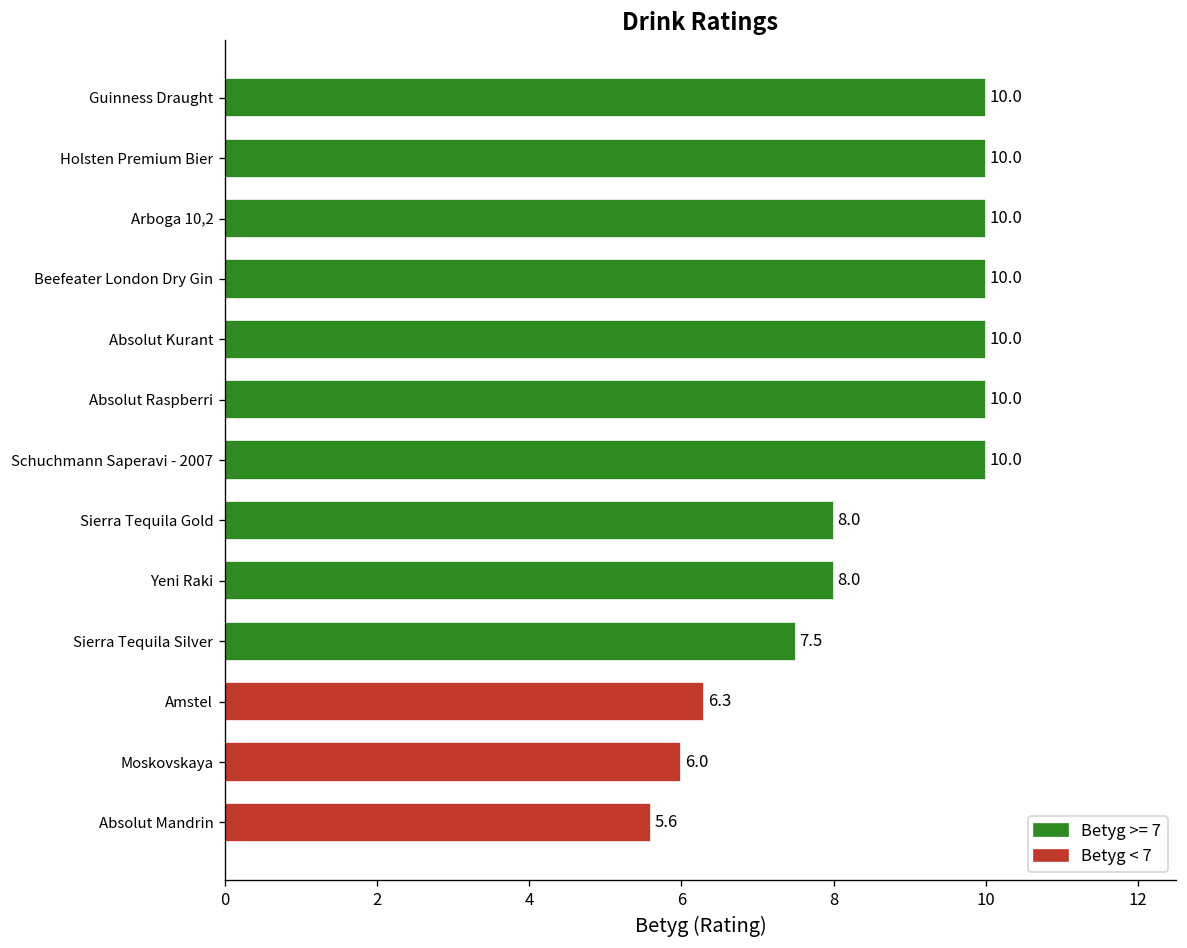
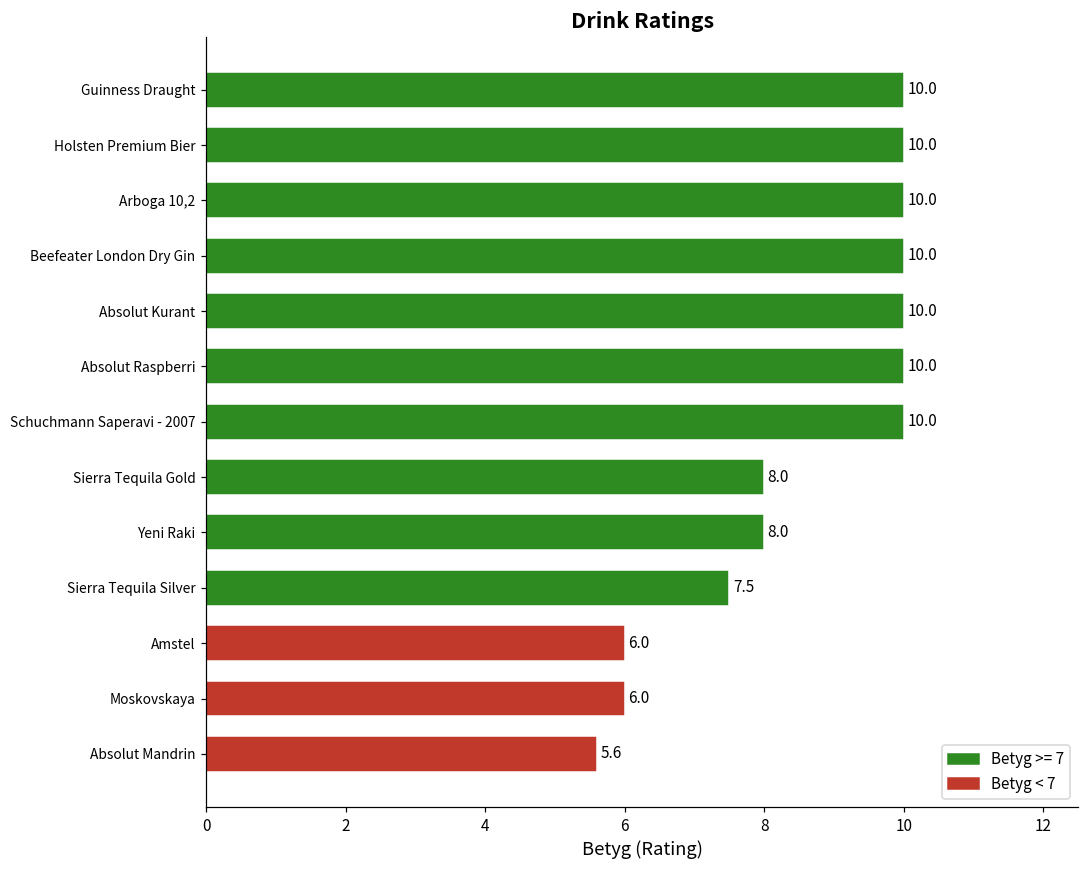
  {
    "Guinness Draught": 10.0,
    "Holsten Premium Bier": 10.0,
    "Arboga 10,2": 10.0,
    "Beefeater London Dry Gin": 10.0,
    "Absolut Kurant": 10.0,
    "Absolut Raspberri": 10.0,
    "Schuchmann Saperavi - 2007": 10.0,
    "Sierra Tequila Gold": 8.0,
    "Yeni Raki": 8.0,
    "Sierra Tequila Silver": 7.5,
-   "Amstel": 6.3,
+   "Amstel": 6.0,
    "Moskovskaya": 6.0,
    "Absolut Mandrin": 5.6
  }
